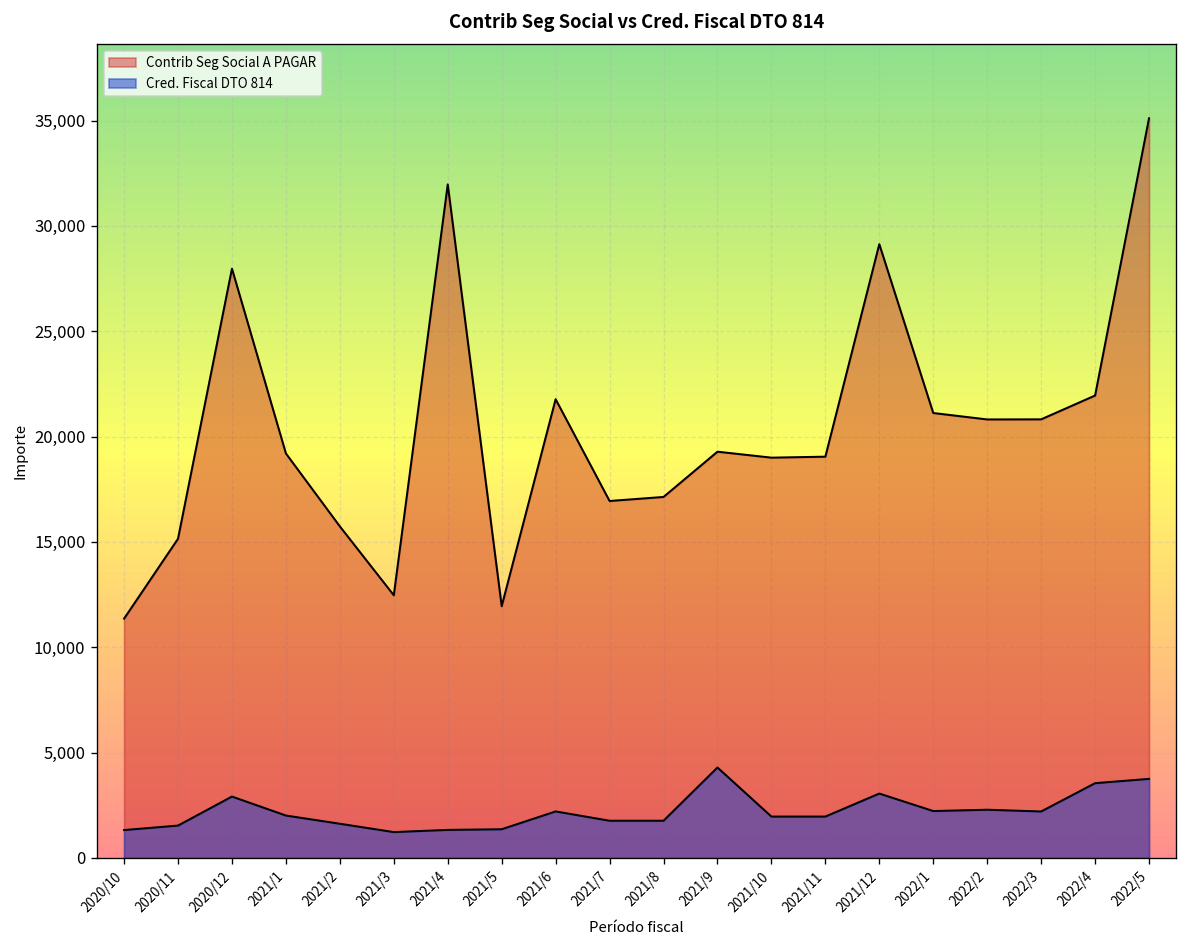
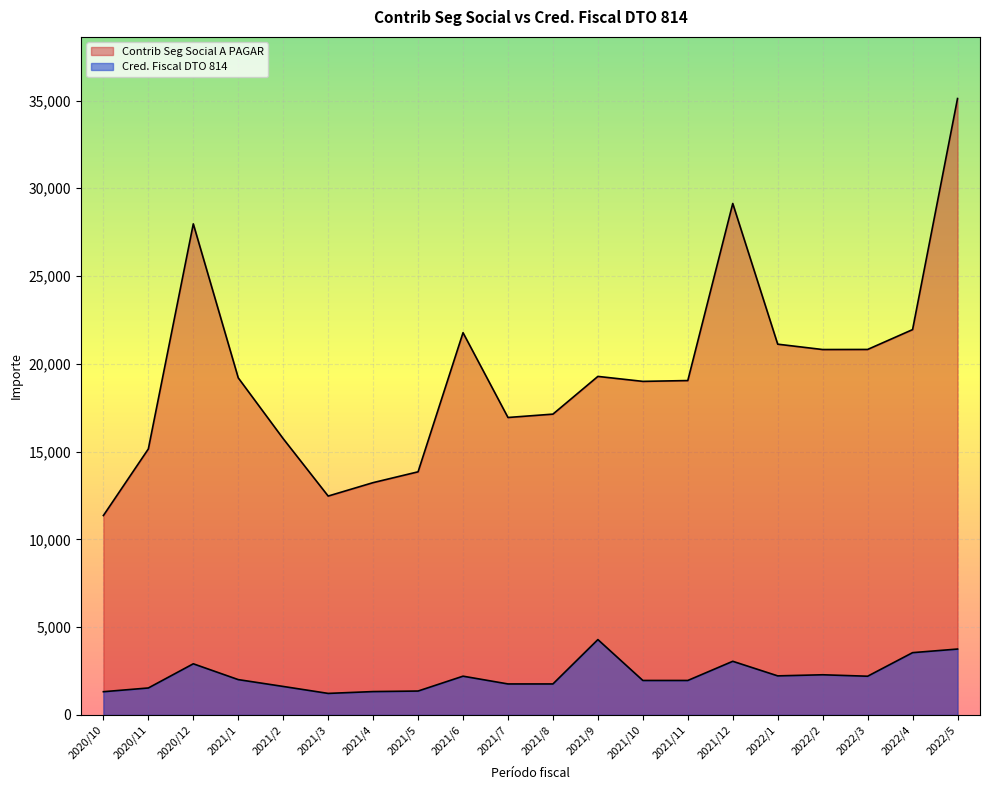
  {
    "Contrib Seg Social A PAGAR": {
      "2020/10": "11,400",
      "2020/11": "15,200",
      "2020/12": "28,000",
      "2021/1": "19,200",
      "2021/2": "15,700",
      "2021/3": "12,500",
-     "2021/4": "32,000",
-     "2021/5": "11,900",
+     "2021/4": "13,200",
+     "2021/5": "13,800",
      "2021/6": "21,800",
      "2021/7": "16,900",
      "2021/8": "17,100",
      "2021/9": "19,300",
      "2021/10": "19,000",
      "2021/11": "19,000",
      "2021/12": "29,100",
      "2022/1": "21,100",
      "2022/2": "20,800",
      "2022/3": "20,800",
      "2022/4": "22,000",
      "2022/5": "35,100"
    },
    "Cred. Fiscal DTO 814": {
      "2020/10": "1,300",
      "2020/11": "1,500",
      "2020/12": "2,900",
      "2021/1": "2,000",
      "2021/2": "1,600",
      "2021/3": "1,200",
      "2021/4": "1,300",
      "2021/5": "1,400",
      "2021/6": "2,200",
      "2021/7": "1,800",
      "2021/8": "1,800",
      "2021/9": "4,300",
      "2021/10": "2,000",
      "2021/11": "2,000",
      "2021/12": "3,100",
      "2022/1": "2,200",
      "2022/2": "2,300",
      "2022/3": "2,200",
      "2022/4": "3,500",
      "2022/5": "3,800"
    }
  }
